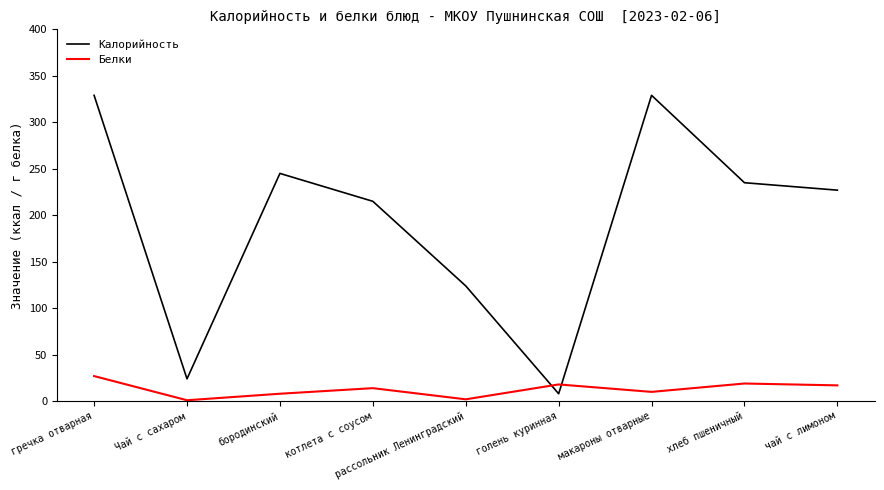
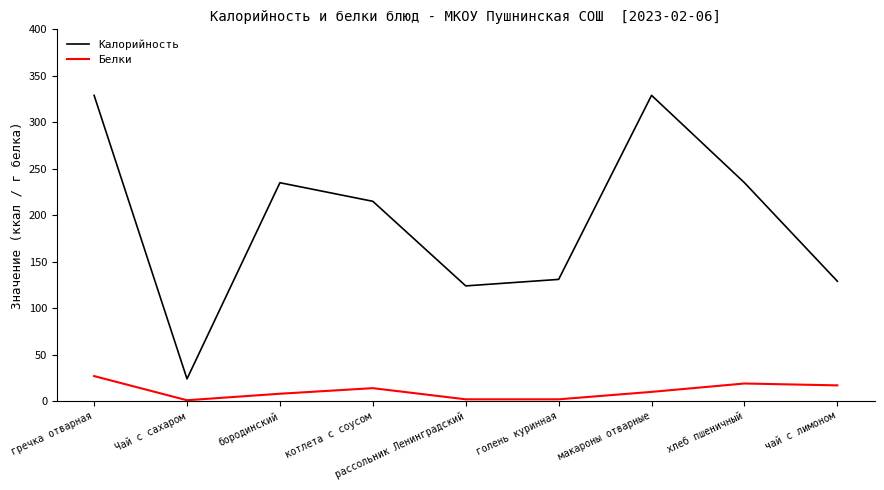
  {
    "Калорийность": {
      "гречка отварная": 330,
      "Чай с сахаром": 20,
-     "бородинский": 250,
+     "бородинский": 240,
      "котлета с соусом": 220,
      "рассольник Ленинградский": 120,
-     "голень куринная": 10,
+     "голень куринная": 130,
      "макароны отварные": 330,
      "хлеб пшеничный": 240,
-     "чай с лимоном": 230
+     "чай с лимоном": 130
    },
    "Белки": {
      "гречка отварная": 30,
      "Чай с сахаром": 0,
      "бородинский": 10,
      "котлета с соусом": 10,
      "рассольник Ленинградский": 0,
-     "голень куринная": 20,
+     "голень куринная": 0,
      "макароны отварные": 10,
      "хлеб пшеничный": 20,
      "чай с лимоном": 20
    }
  }
